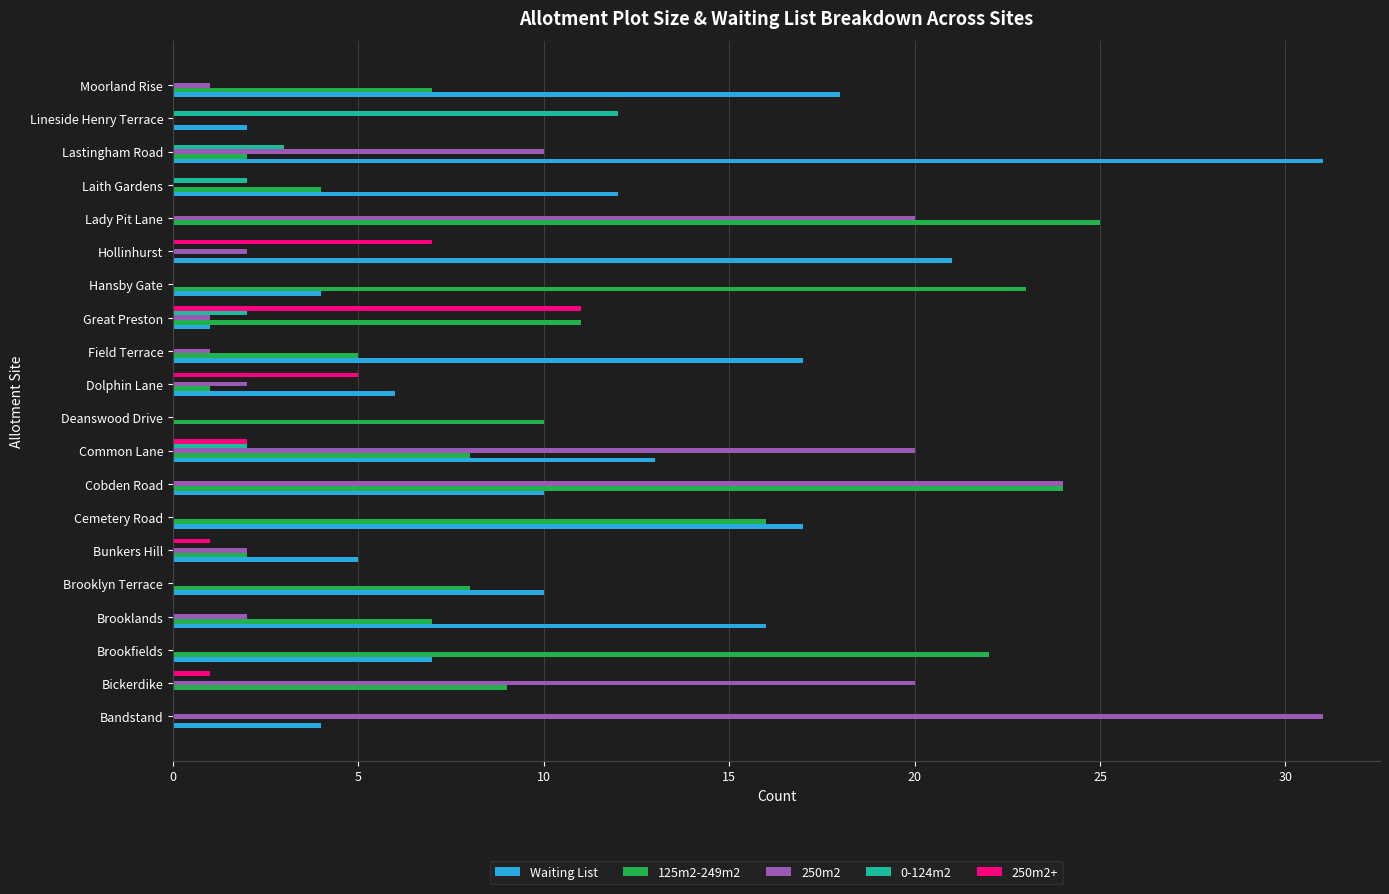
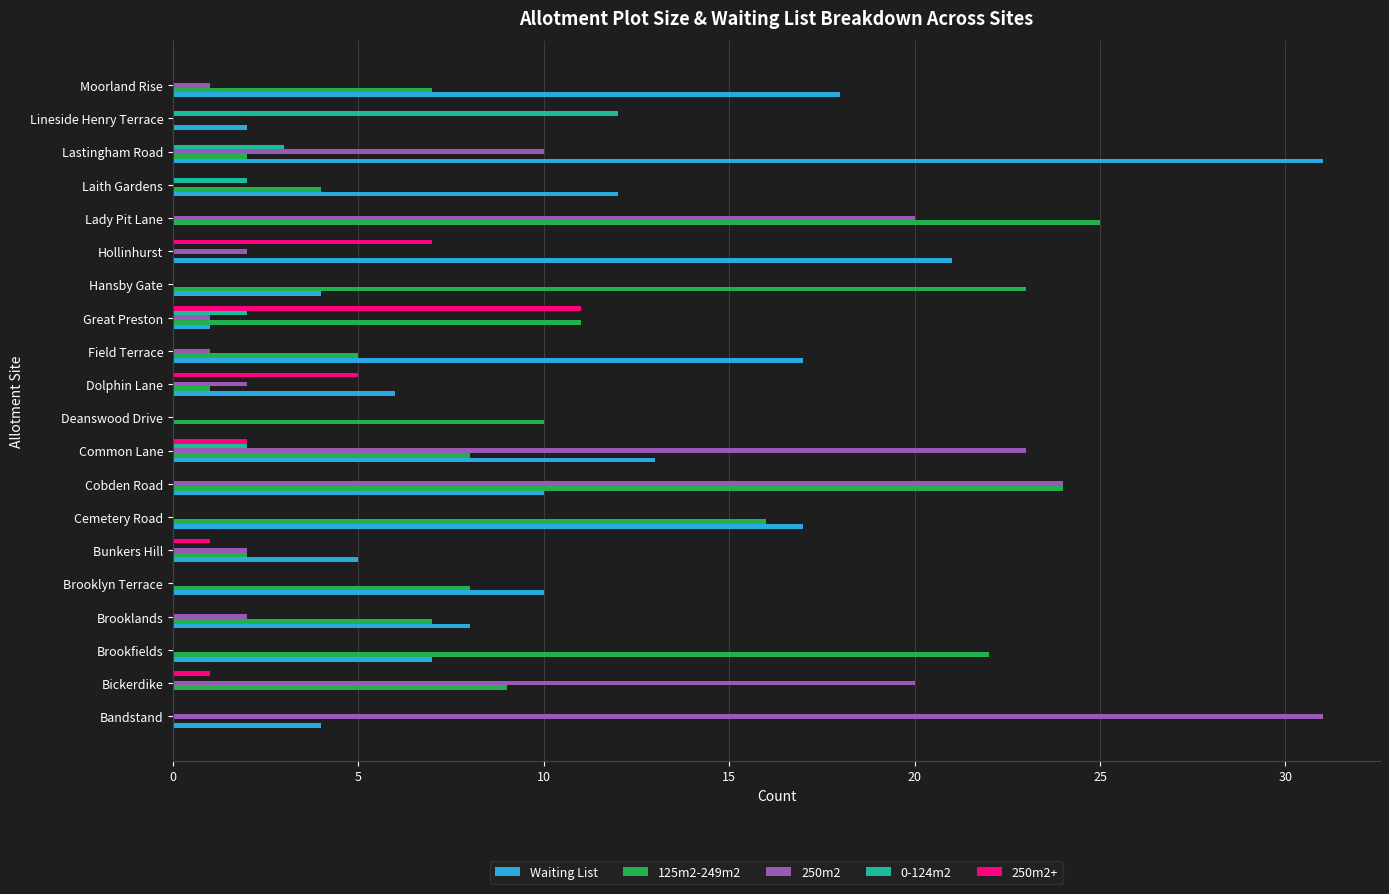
  {
    "Waiting List": {
      "Moorland Rise": 18,
      "Lineside Henry Terrace": 2,
      "Lastingham Road": 31,
      "Laith Gardens": 12,
      "Lady Pit Lane": 0,
      "Hollinhurst": 21,
      "Hansby Gate": 4,
      "Great Preston": 1,
      "Field Terrace": 17,
      "Dolphin Lane": 6,
      "Deanswood Drive": 0,
      "Common Lane": 13,
      "Cobden Road": 10,
      "Cemetery Road": 17,
      "Bunkers Hill": 5,
      "Brooklyn Terrace": 10,
-     "Brooklands": 16,
+     "Brooklands": 8,
      "Brookfields": 7,
      "Bickerdike": 0,
      "Bandstand": 4
    },
    "125m2-249m2": {
      "Moorland Rise": 7,
      "Lineside Henry Terrace": 0,
      "Lastingham Road": 2,
      "Laith Gardens": 4,
      "Lady Pit Lane": 25,
      "Hollinhurst": 0,
      "Hansby Gate": 23,
      "Great Preston": 11,
      "Field Terrace": 5,
      "Dolphin Lane": 1,
      "Deanswood Drive": 10,
      "Common Lane": 8,
      "Cobden Road": 24,
      "Cemetery Road": 16,
      "Bunkers Hill": 2,
      "Brooklyn Terrace": 8,
      "Brooklands": 7,
      "Brookfields": 22,
      "Bickerdike": 9,
      "Bandstand": 0
    },
    "250m2": {
      "Moorland Rise": 1,
      "Lineside Henry Terrace": 0,
      "Lastingham Road": 10,
      "Laith Gardens": 0,
      "Lady Pit Lane": 20,
      "Hollinhurst": 2,
      "Hansby Gate": 0,
      "Great Preston": 1,
      "Field Terrace": 1,
      "Dolphin Lane": 2,
      "Deanswood Drive": 0,
-     "Common Lane": 20,
+     "Common Lane": 23,
      "Cobden Road": 24,
      "Cemetery Road": 0,
      "Bunkers Hill": 2,
      "Brooklyn Terrace": 0,
      "Brooklands": 2,
      "Brookfields": 0,
      "Bickerdike": 20,
      "Bandstand": 31
    },
    "0-124m2": {
      "Moorland Rise": 0,
      "Lineside Henry Terrace": 12,
      "Lastingham Road": 3,
      "Laith Gardens": 2,
      "Lady Pit Lane": 0,
      "Hollinhurst": 0,
      "Hansby Gate": 0,
      "Great Preston": 2,
      "Field Terrace": 0,
      "Dolphin Lane": 0,
      "Deanswood Drive": 0,
      "Common Lane": 2,
      "Cobden Road": 0,
      "Cemetery Road": 0,
      "Bunkers Hill": 0,
      "Brooklyn Terrace": 0,
      "Brooklands": 0,
      "Brookfields": 0,
      "Bickerdike": 0,
      "Bandstand": 0
    },
    "250m2+": {
      "Moorland Rise": 0,
      "Lineside Henry Terrace": 0,
      "Lastingham Road": 0,
      "Laith Gardens": 0,
      "Lady Pit Lane": 0,
      "Hollinhurst": 7,
      "Hansby Gate": 0,
      "Great Preston": 11,
      "Field Terrace": 0,
      "Dolphin Lane": 5,
      "Deanswood Drive": 0,
      "Common Lane": 2,
      "Cobden Road": 0,
      "Cemetery Road": 0,
      "Bunkers Hill": 1,
      "Brooklyn Terrace": 0,
      "Brooklands": 0,
      "Brookfields": 0,
      "Bickerdike": 1,
      "Bandstand": 0
    }
  }
